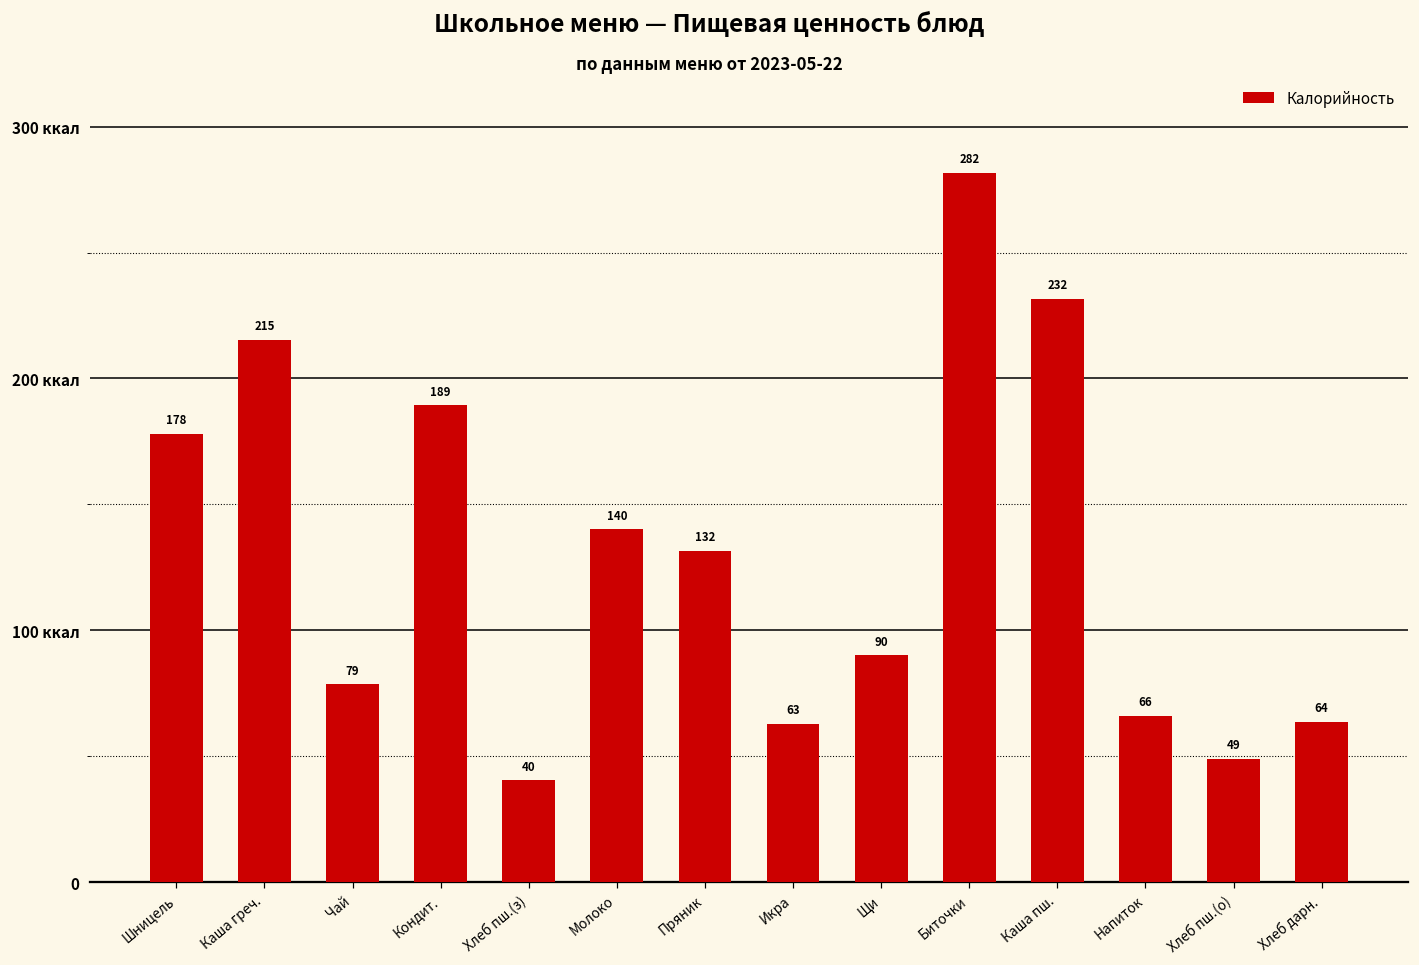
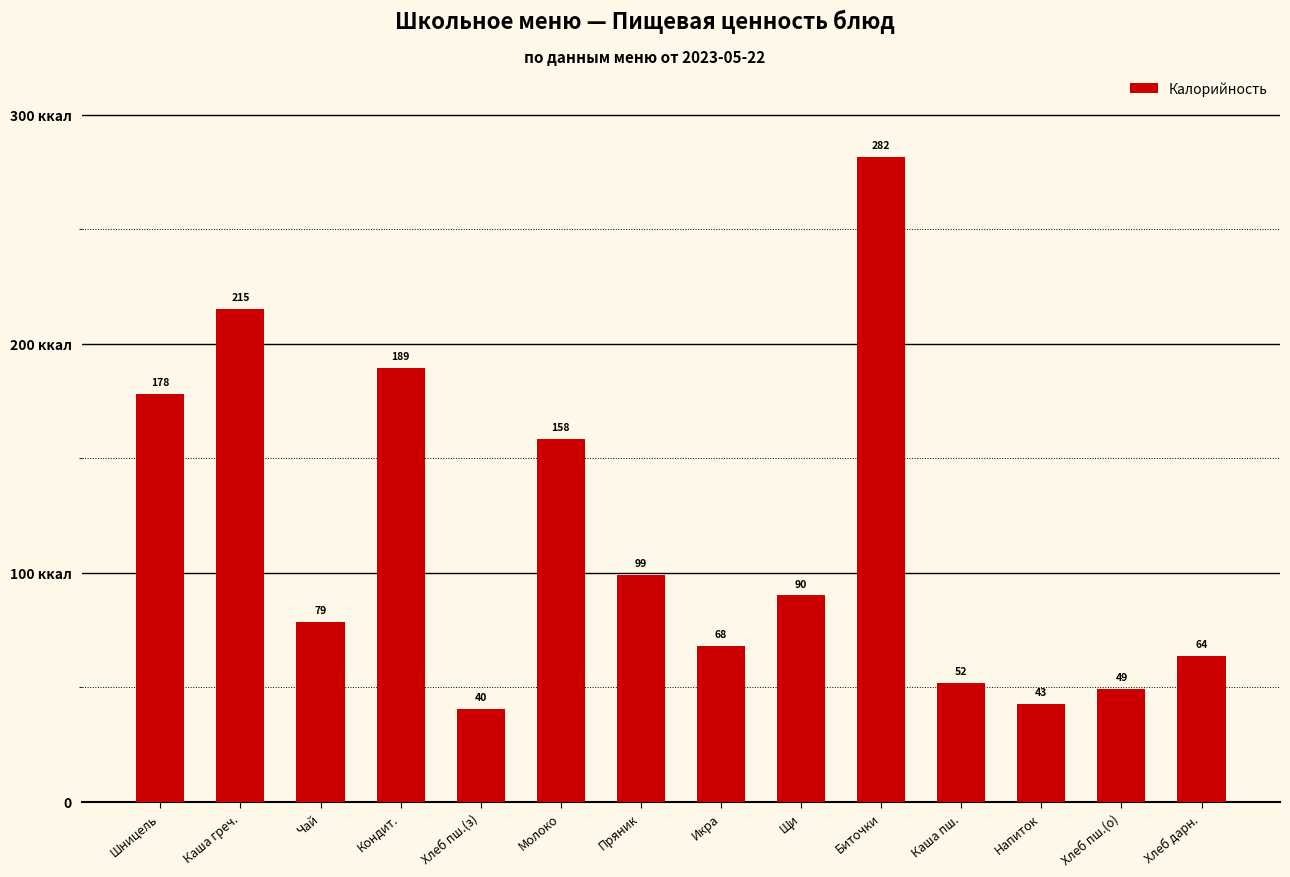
  {
    "Шницель": 178,
    "Каша греч.": 215,
    "Чай": 79,
    "Кондит.": 189,
    "Хлеб пш.(з)": 40,
-   "Молоко": 140,
-   "Пряник": 132,
-   "Икра": 63,
+   "Молоко": 158,
+   "Пряник": 99,
+   "Икра": 68,
    "Щи": 90,
    "Биточки": 282,
-   "Каша пш.": 232,
-   "Напиток": 66,
+   "Каша пш.": 52,
+   "Напиток": 43,
    "Хлеб пш.(о)": 49,
    "Хлеб дарн.": 64
  }
